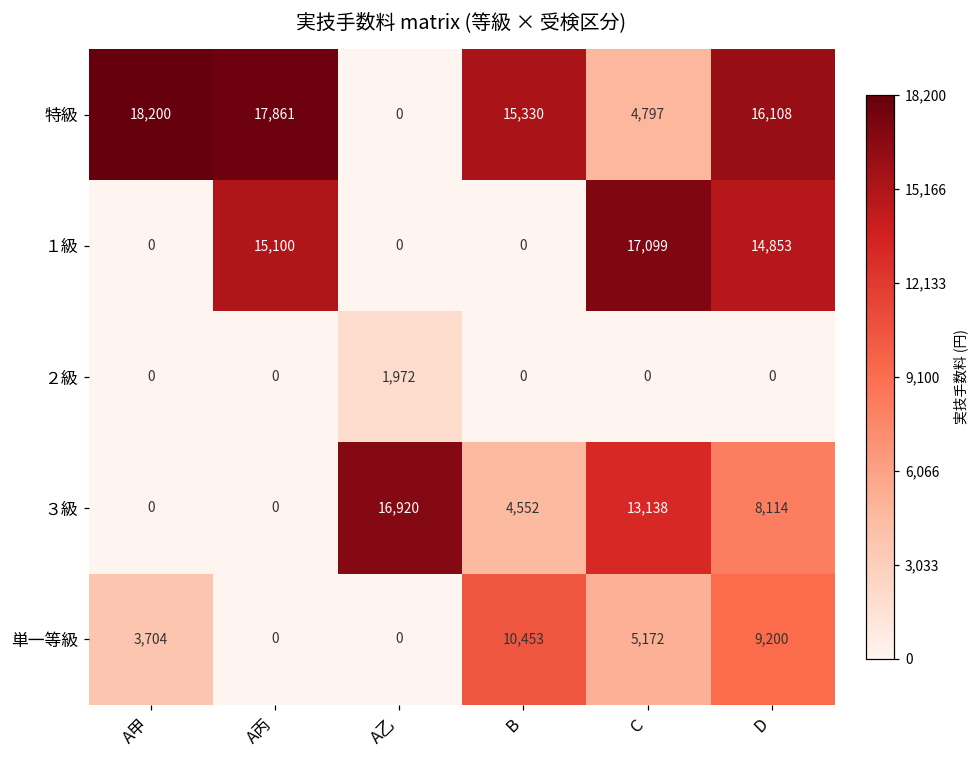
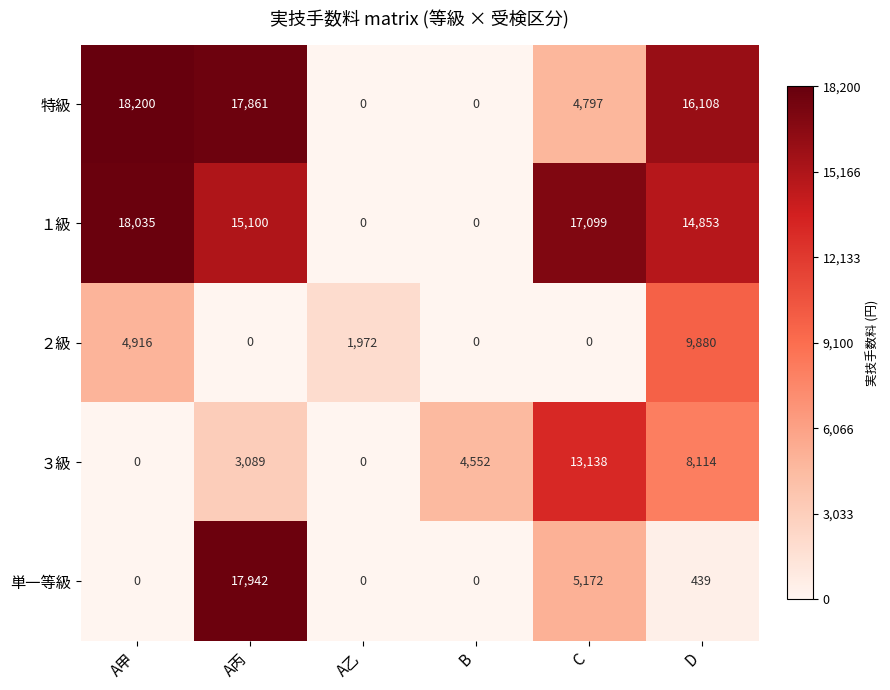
  {
    "特級": {
      "A甲": "18,200",
      "A丙": "17,861",
      "A乙": "0",
-     "B": "15,330",
+     "B": "0",
      "C": "4,797",
      "D": "16,108"
    },
    "１級": {
-     "A甲": "0",
+     "A甲": "18,035",
      "A丙": "15,100",
      "A乙": "0",
      "B": "0",
      "C": "17,099",
      "D": "14,853"
    },
    "２級": {
-     "A甲": "0",
+     "A甲": "4,916",
      "A丙": "0",
      "A乙": "1,972",
      "B": "0",
      "C": "0",
-     "D": "0"
+     "D": "9,880"
    },
    "３級": {
      "A甲": "0",
-     "A丙": "0",
-     "A乙": "16,920",
+     "A丙": "3,089",
+     "A乙": "0",
      "B": "4,552",
      "C": "13,138",
      "D": "8,114"
    },
    "単一等級": {
-     "A甲": "3,704",
-     "A丙": "0",
+     "A甲": "0",
+     "A丙": "17,942",
      "A乙": "0",
-     "B": "10,453",
+     "B": "0",
      "C": "5,172",
-     "D": "9,200"
+     "D": "439"
    }
  }
